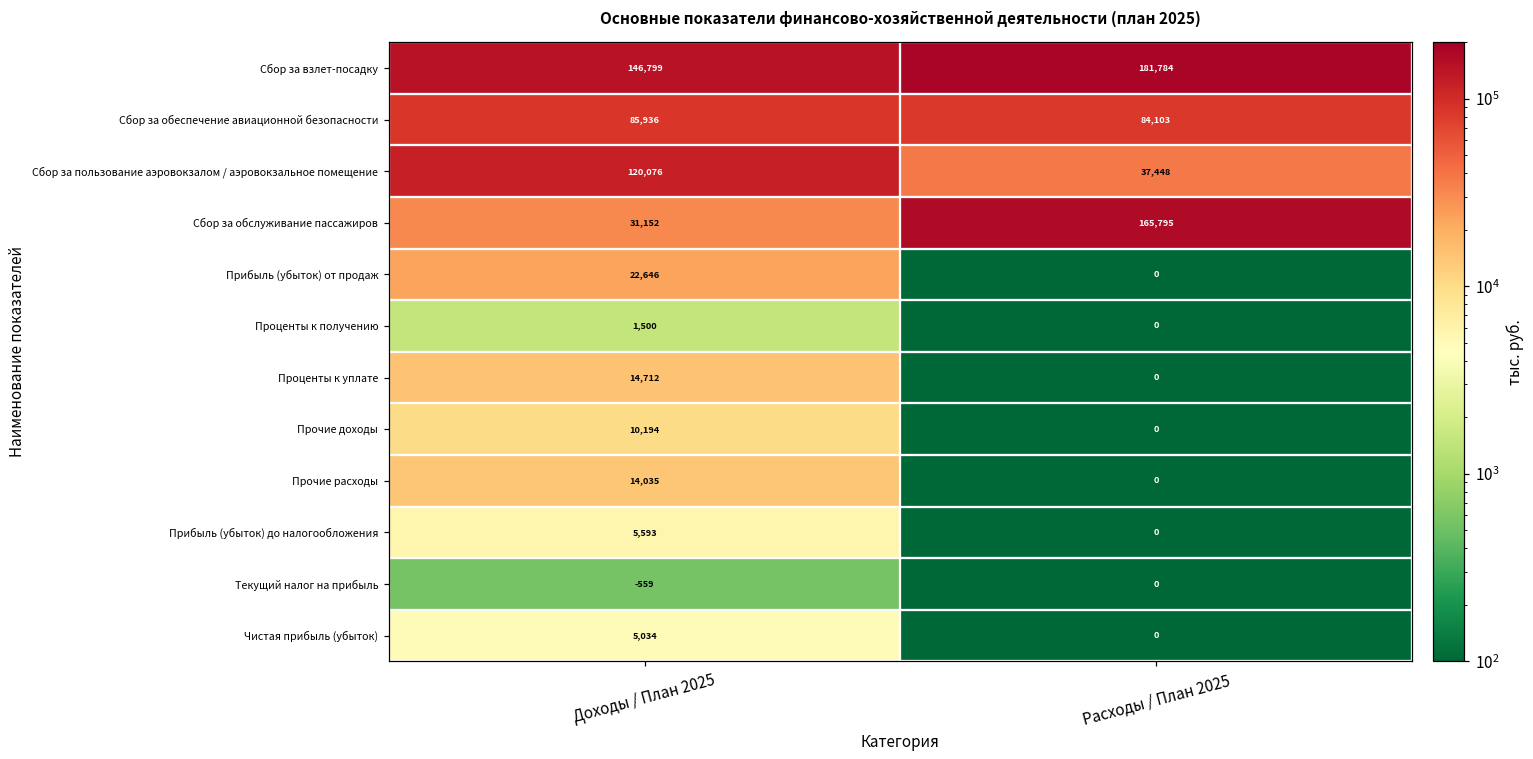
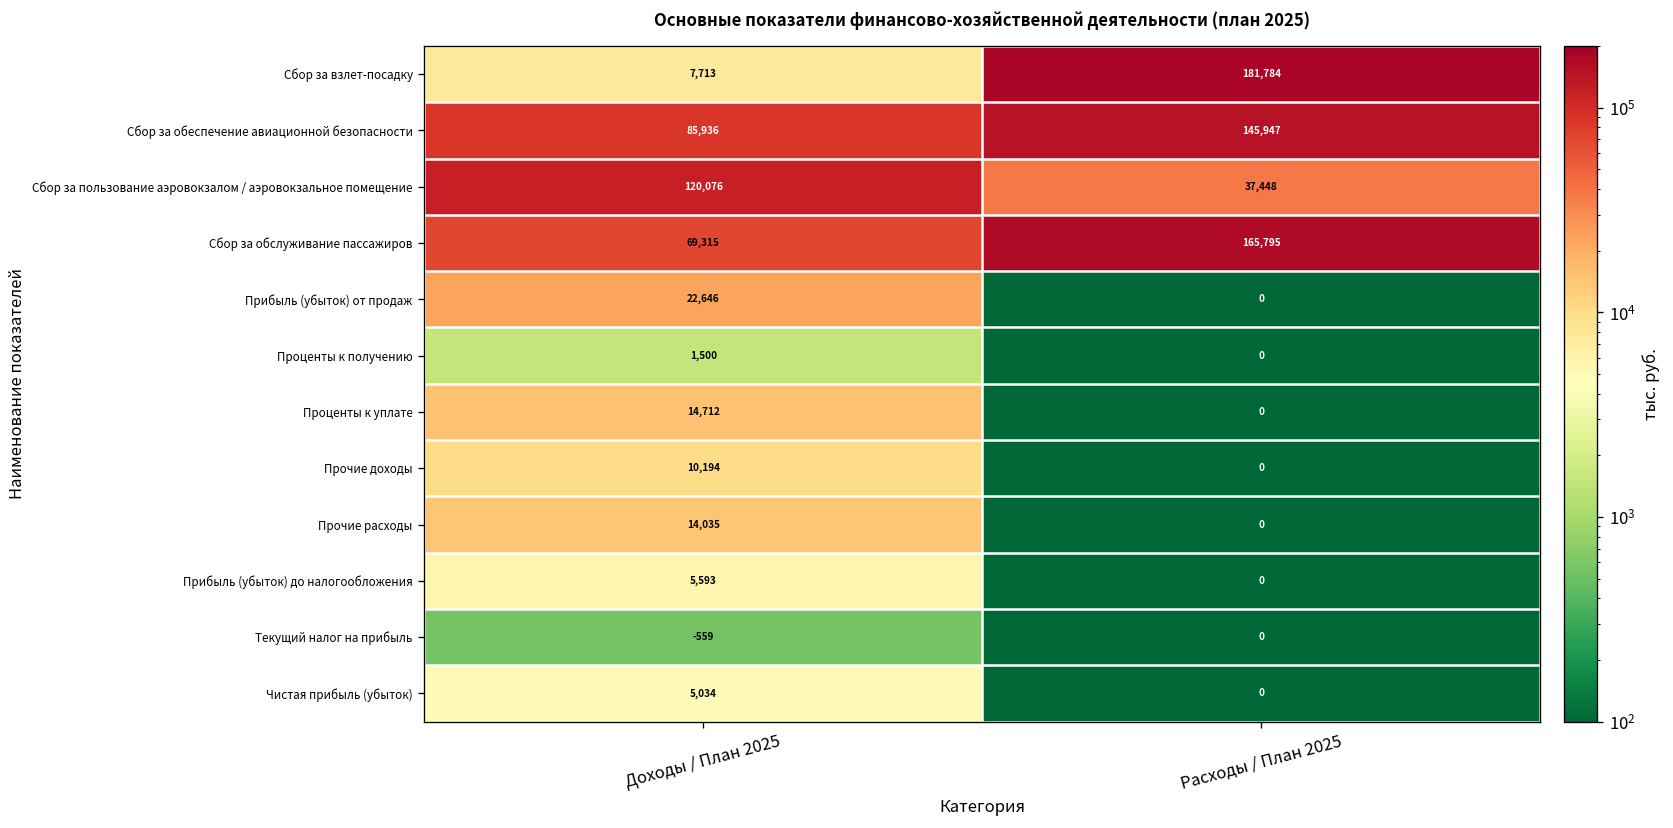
  {
    "Сбор за взлет-посадку": {
-     "Доходы / План 2025": "146,799",
+     "Доходы / План 2025": "7,713",
      "Расходы / План 2025": "181,784"
    },
    "Сбор за обеспечение авиационной безопасности": {
      "Доходы / План 2025": "85,936",
-     "Расходы / План 2025": "84,103"
+     "Расходы / План 2025": "145,947"
    },
    "Сбор за пользование аэровокзалом / аэровокзальное помещение": {
      "Доходы / План 2025": "120,076",
      "Расходы / План 2025": "37,448"
    },
    "Сбор за обслуживание пассажиров": {
-     "Доходы / План 2025": "31,152",
+     "Доходы / План 2025": "69,315",
      "Расходы / План 2025": "165,795"
    },
    "Прибыль (убыток) от продаж": {
      "Доходы / План 2025": "22,646",
      "Расходы / План 2025": "0"
    },
    "Проценты к получению": {
      "Доходы / План 2025": "1,500",
      "Расходы / План 2025": "0"
    },
    "Проценты к уплате": {
      "Доходы / План 2025": "14,712",
      "Расходы / План 2025": "0"
    },
    "Прочие доходы": {
      "Доходы / План 2025": "10,194",
      "Расходы / План 2025": "0"
    },
    "Прочие расходы": {
      "Доходы / План 2025": "14,035",
      "Расходы / План 2025": "0"
    },
    "Прибыль (убыток) до налогообложения": {
      "Доходы / План 2025": "5,593",
      "Расходы / План 2025": "0"
    },
    "Текущий налог на прибыль": {
      "Доходы / План 2025": "-559",
      "Расходы / План 2025": "0"
    },
    "Чистая прибыль (убыток)": {
      "Доходы / План 2025": "5,034",
      "Расходы / План 2025": "0"
    }
  }
